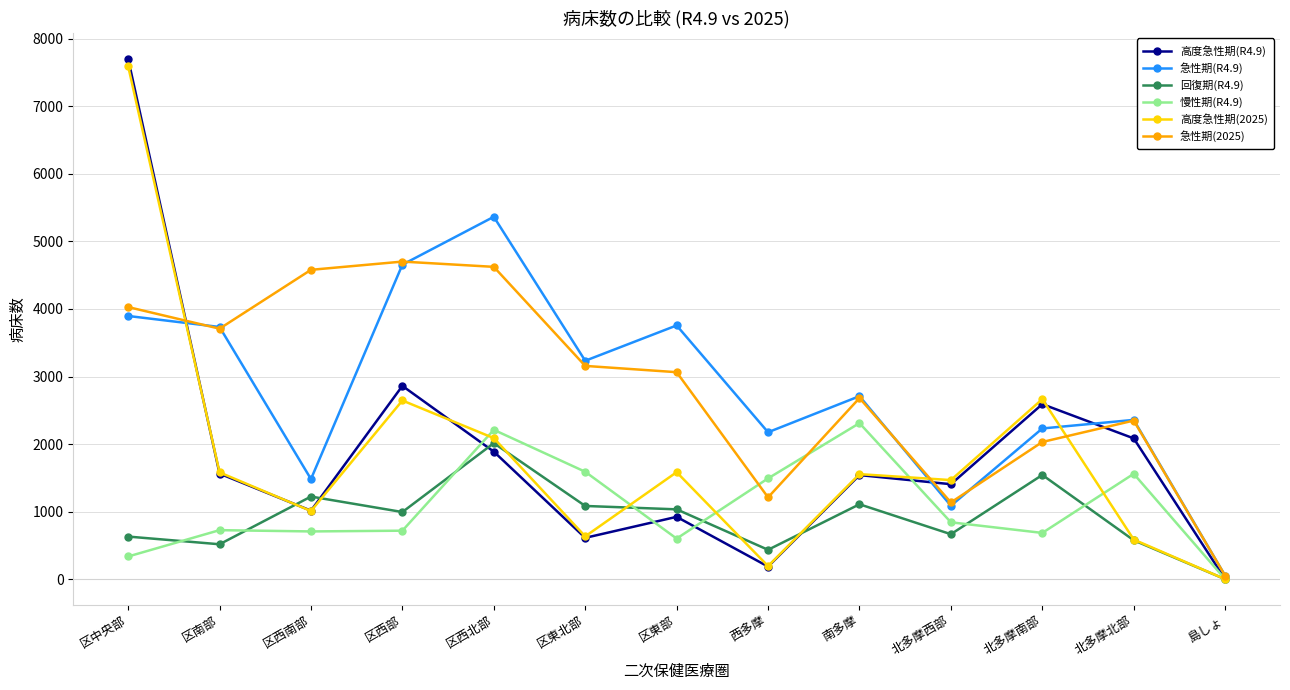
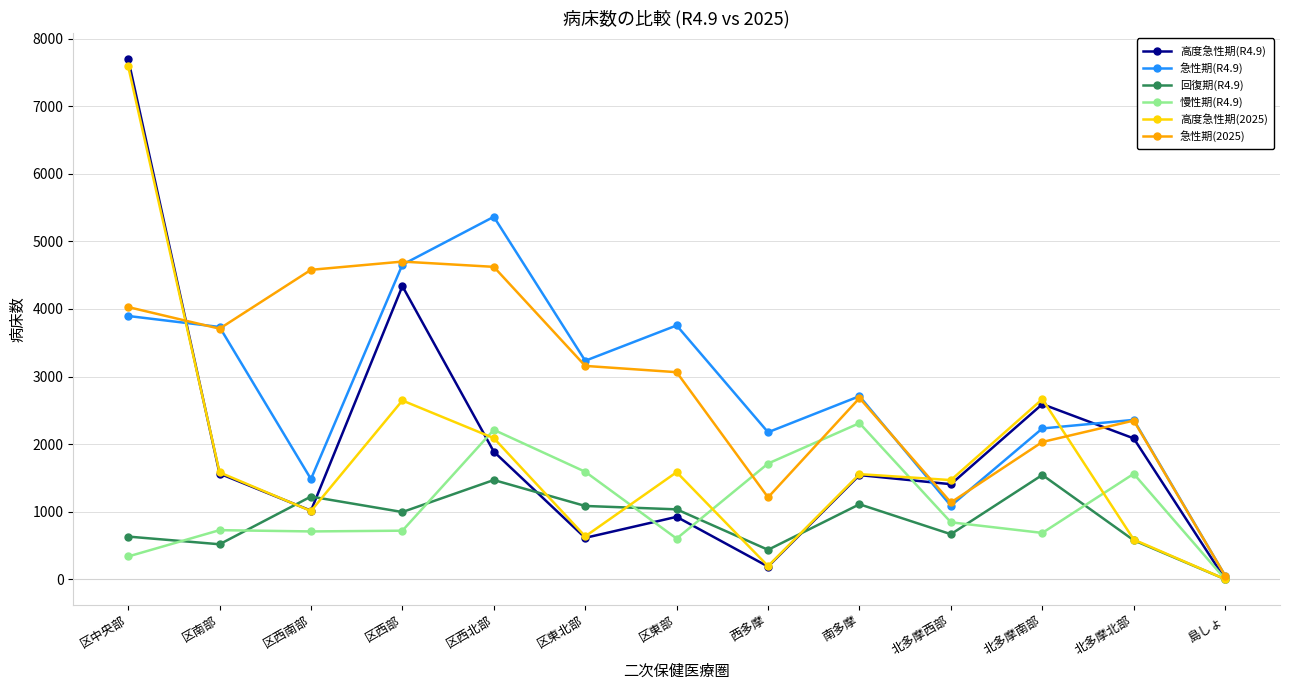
  {
    "高度急性期(R4.9)": {
      "区中央部": 7700,
-     "区西部": 2900,
+     "区西部": 4300,
      "区西北部": 1900,
      "区東部": 900,
      "北多摩西部": 1400,
      "北多摩南部": 2600,
      "北多摩北部": 2100
    },
    "急性期(R4.9)": {
      "区中央部": 3900,
      "区西南部": 1500,
      "区西部": 4700,
      "区西北部": 5400,
      "区東北部": 3200,
      "区東部": 3800,
      "西多摩": 2200,
      "北多摩西部": 1100,
      "北多摩南部": 2200
    },
    "回復期(R4.9)": {
      "区中央部": 600,
      "区南部": 500,
      "区西南部": 1200,
      "区西部": 1000,
-     "区西北部": 2000,
+     "区西北部": 1500,
      "区東北部": 1100,
      "区東部": 1000,
      "西多摩": 400,
      "南多摩": 1100,
      "北多摩西部": 700,
      "北多摩南部": 1500
    },
    "慢性期(R4.9)": {
      "区中央部": 300,
      "区南部": 700,
      "区西南部": 700,
      "区西部": 700,
      "区西北部": 2200,
      "区東北部": 1600,
      "区東部": 600,
-     "西多摩": 1500,
+     "西多摩": 1700,
      "南多摩": 2300,
      "北多摩西部": 800,
      "北多摩南部": 700,
      "北多摩北部": 1600
    }
  }
